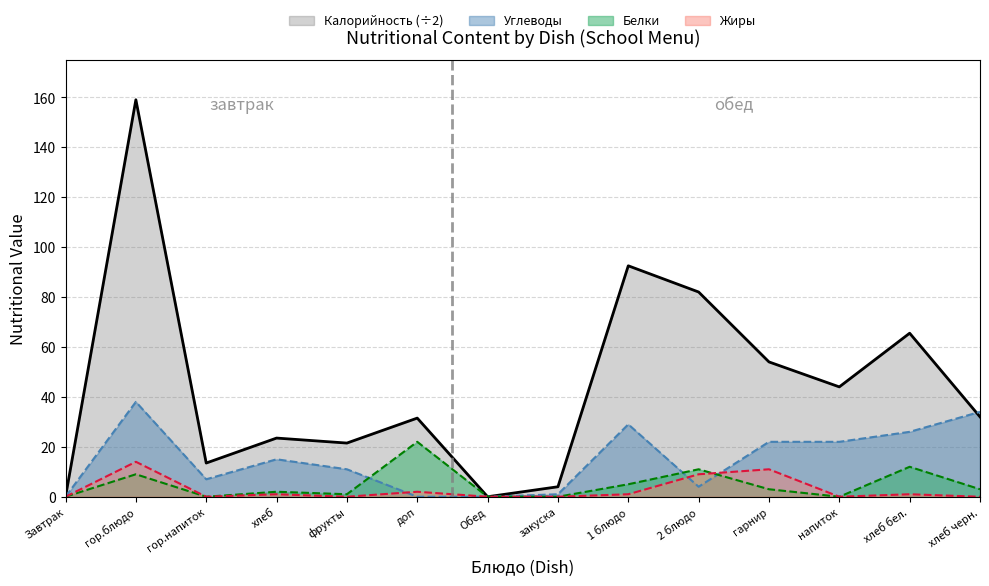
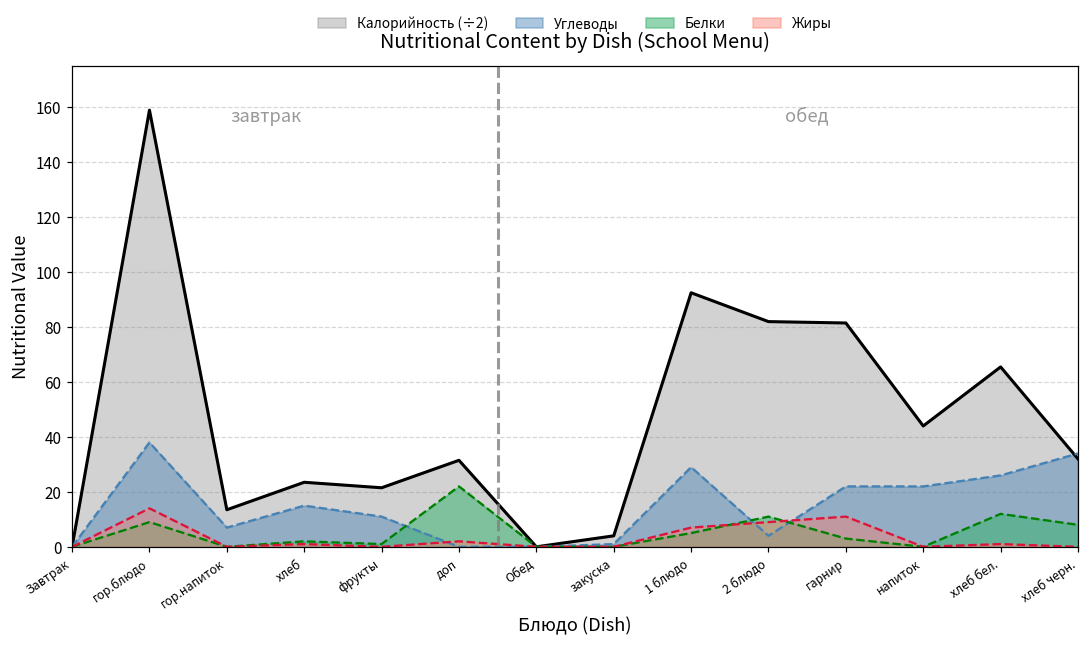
  {
    "Калорийность (÷2)": {
      "гор.блюдо": 159,
      "гор.напиток": 14,
      "хлеб": 24,
      "фрукты": 22,
      "доп": 32,
      "закуска": 4,
      "1 блюдо": 93,
      "2 блюдо": 82,
-     "гарнир": 54,
+     "гарнир": 82,
      "напиток": 44,
      "хлеб бел.": 66,
      "хлеб черн.": 32
    },
    "Углеводы": {
      "гор.блюдо": 38,
      "гор.напиток": 7,
      "хлеб": 15,
      "фрукты": 11,
      "доп": 0,
      "1 блюдо": 29,
      "2 блюдо": 4,
      "гарнир": 22,
      "напиток": 22,
      "хлеб бел.": 26,
      "хлеб черн.": 34
    },
    "Белки": {
      "гор.блюдо": 9,
      "доп": 22,
      "1 блюдо": 5,
      "2 блюдо": 11,
      "гарнир": 3,
      "хлеб бел.": 12,
-     "хлеб черн.": 3
+     "хлеб черн.": 8
    },
    "Жиры": {
      "гор.блюдо": 14,
      "доп": 2,
-     "1 блюдо": 1,
+     "1 блюдо": 7,
      "2 блюдо": 9,
      "гарнир": 11,
      "хлеб бел.": 1,
      "хлеб черн.": 0
    }
  }
